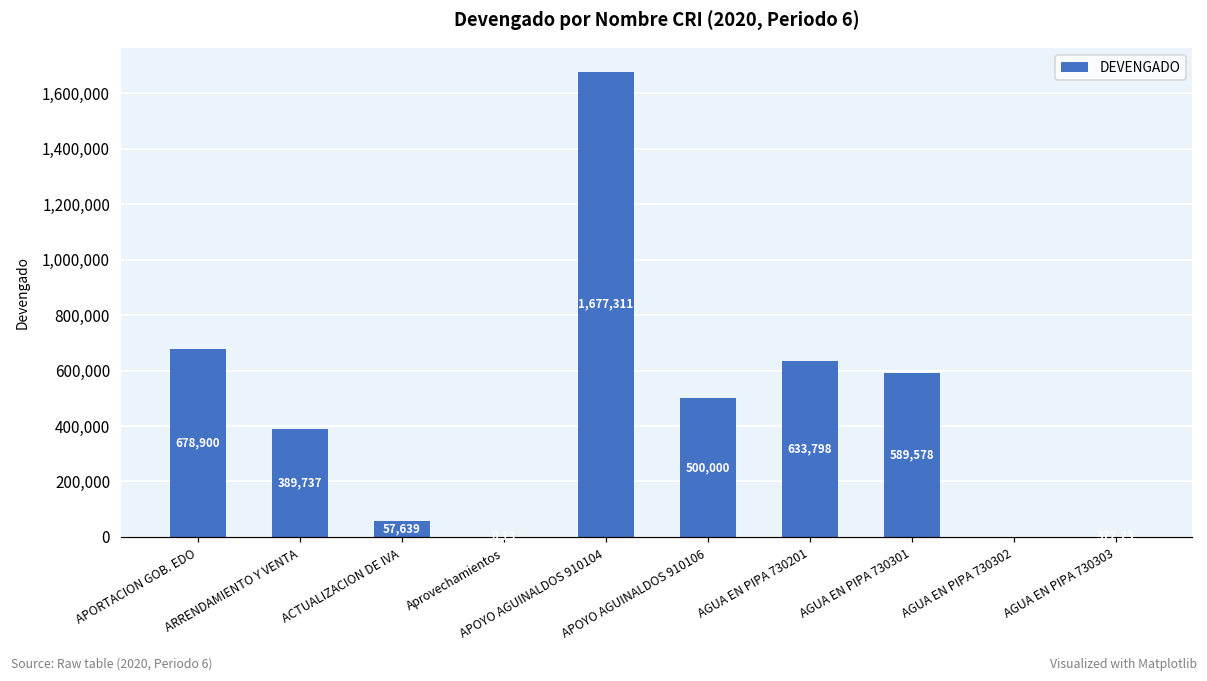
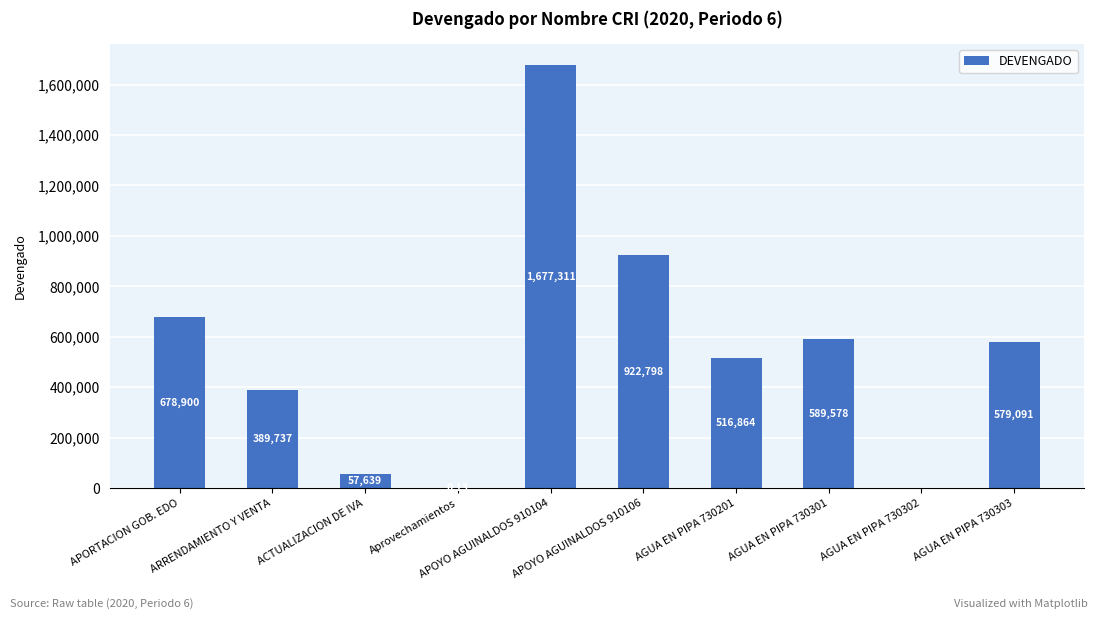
  {
    "APORTACION GOB. EDO": "678,900",
    "ARRENDAMIENTO Y VENTA": "389,737",
    "ACTUALIZACION DE IVA": "57,639",
    "APOYO AGUINALDOS 910104": "1,677,311",
-   "APOYO AGUINALDOS 910106": "500,000",
-   "AGUA EN PIPA 730201": "633,798",
+   "APOYO AGUINALDOS 910106": "922,798",
+   "AGUA EN PIPA 730201": "516,864",
    "AGUA EN PIPA 730301": "589,578",
-   "AGUA EN PIPA 730303": "0"
+   "AGUA EN PIPA 730303": "580,000"
  }
